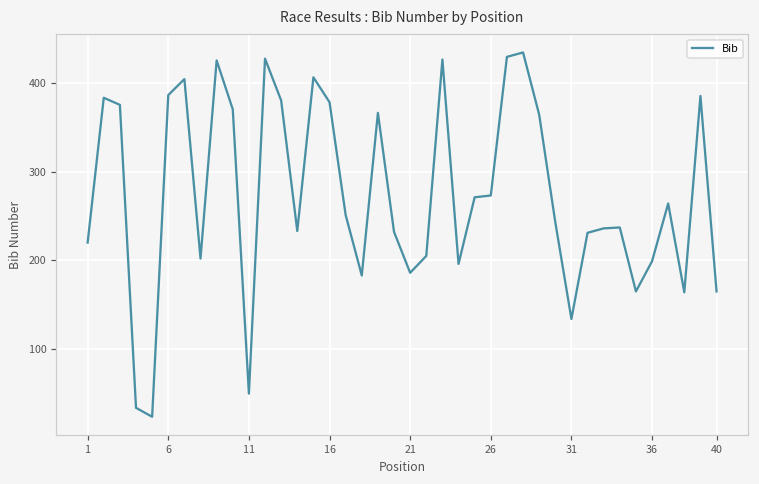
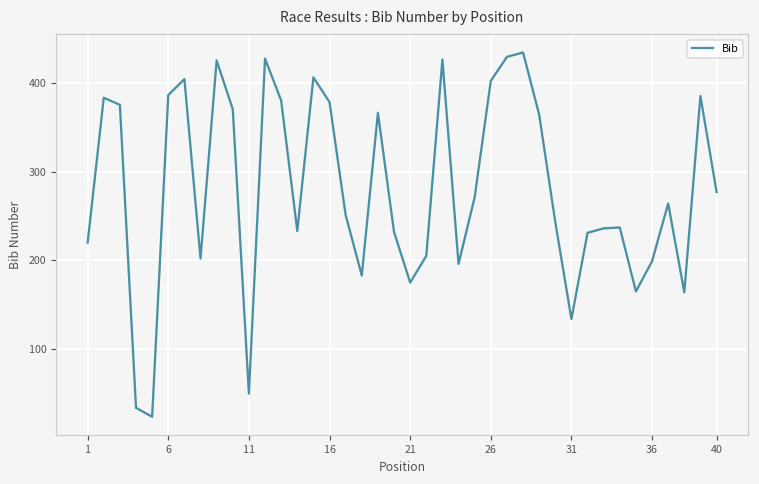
  {
    "1": 220,
    "6": 390,
    "11": 50,
    "16": 380,
-   "21": 190,
-   "26": 270,
+   "21": 180,
+   "26": 400,
    "31": 130,
    "36": 200,
-   "40": 170
+   "40": 280
  }
